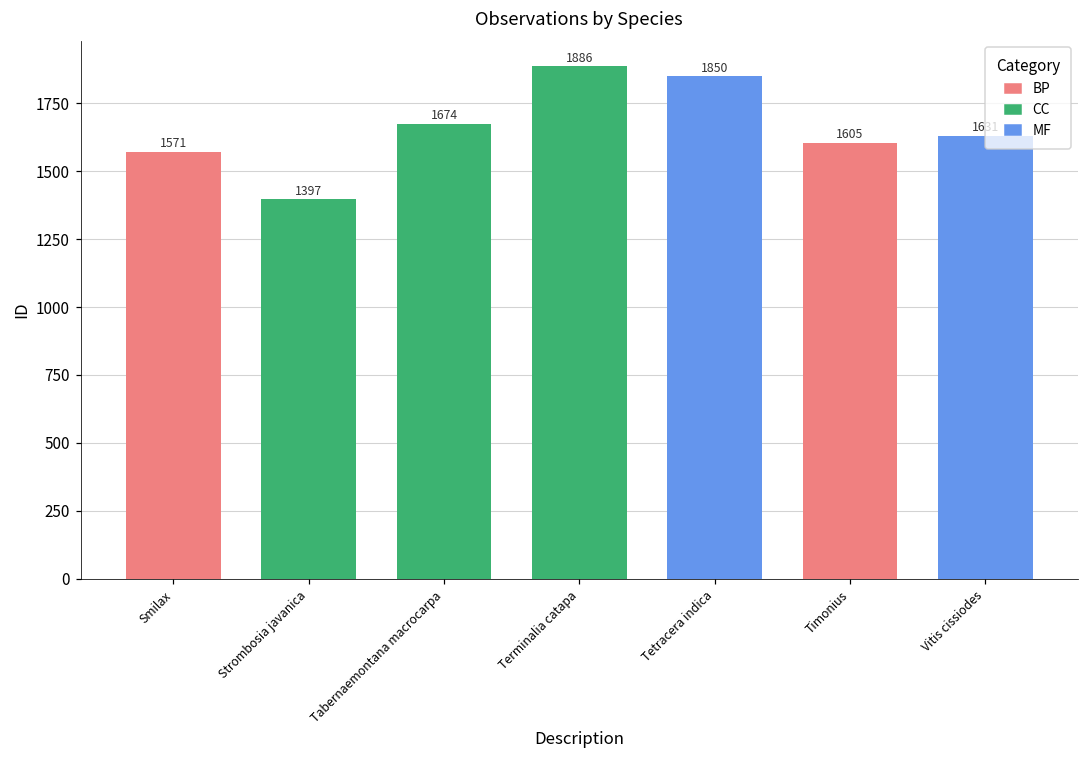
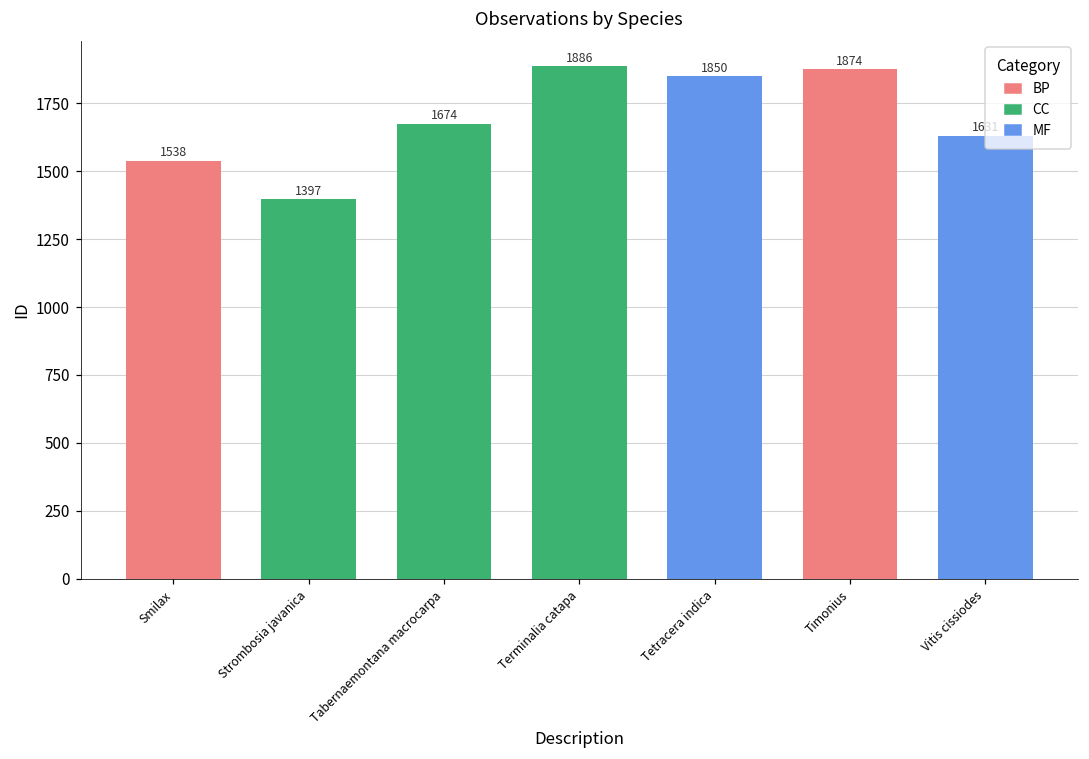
  {
-   "Smilax": 1571,
+   "Smilax": 1538,
    "Strombosia javanica": 1397,
    "Tabernaemontana macrocarpa": 1674,
    "Terminalia catapa": 1886,
    "Tetracera indica": 1850,
-   "Timonius": 1605
+   "Timonius": 1874
  }
